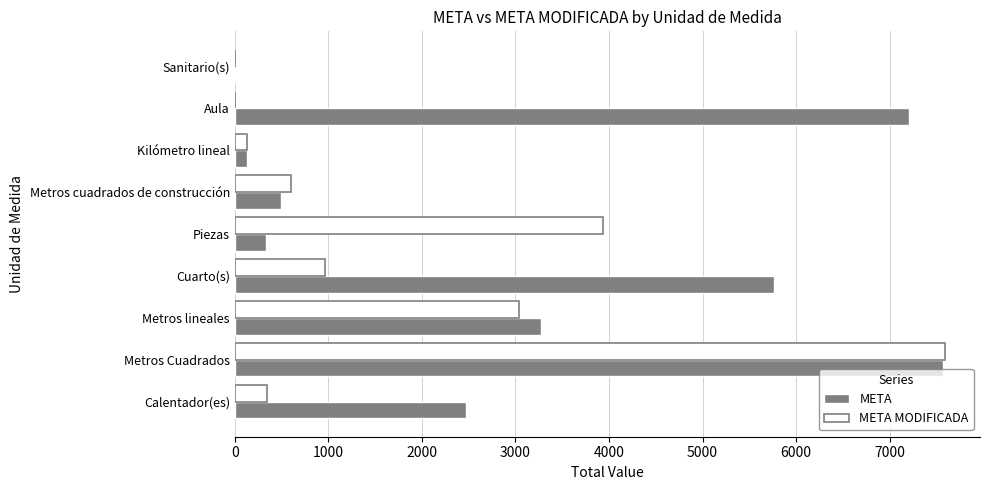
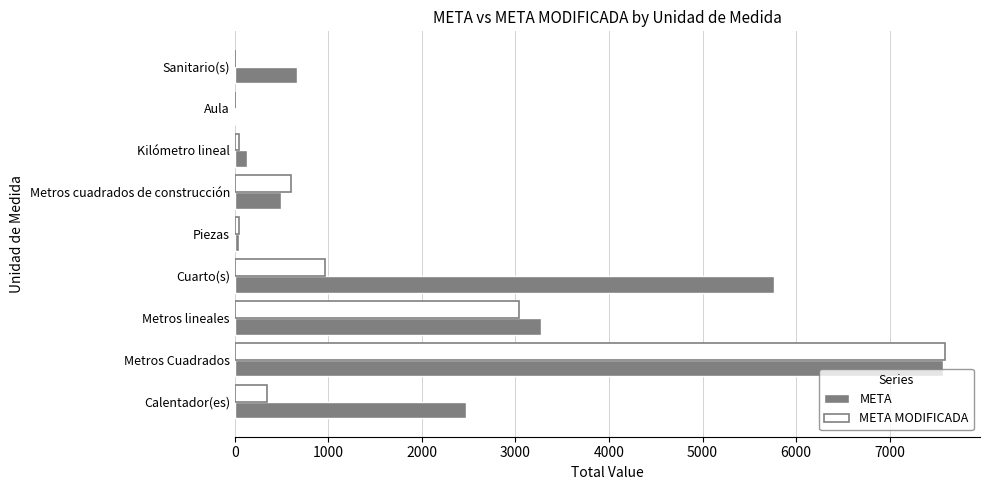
  {
    "META": {
-     "Sanitario(s)": 0,
-     "Aula": 7200,
+     "Sanitario(s)": 700,
+     "Aula": 0,
      "Kilómetro lineal": 100,
      "Metros cuadrados de construcción": 500,
-     "Piezas": 300,
+     "Piezas": 0,
      "Cuarto(s)": 5800,
      "Metros lineales": 3300,
      "Metros Cuadrados": 7600,
      "Calentador(es)": 2500
    },
    "META MODIFICADA": {
-     "Kilómetro lineal": 100,
+     "Kilómetro lineal": 0,
      "Metros cuadrados de construcción": 600,
-     "Piezas": 3900,
+     "Piezas": 0,
      "Cuarto(s)": 1000,
      "Metros lineales": 3000,
      "Metros Cuadrados": 7600,
      "Calentador(es)": 300
    }
  }
